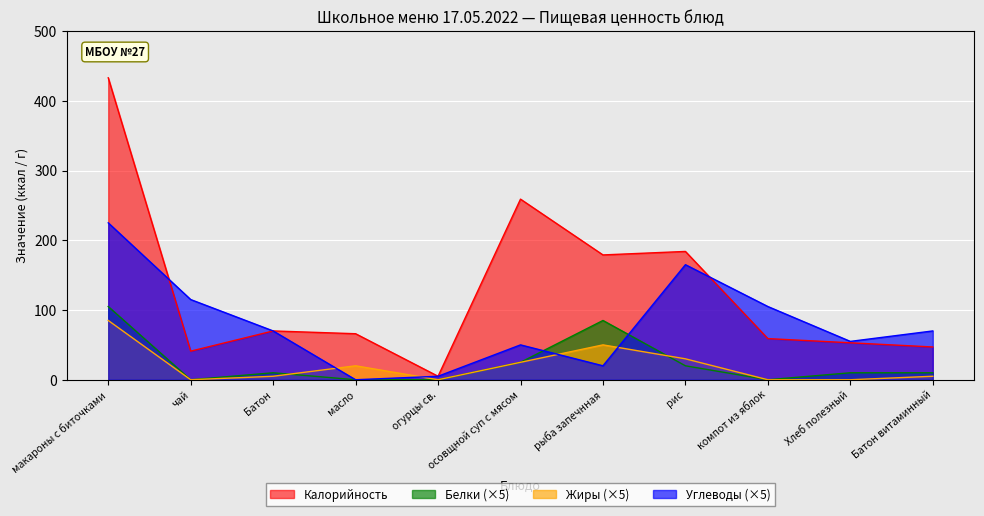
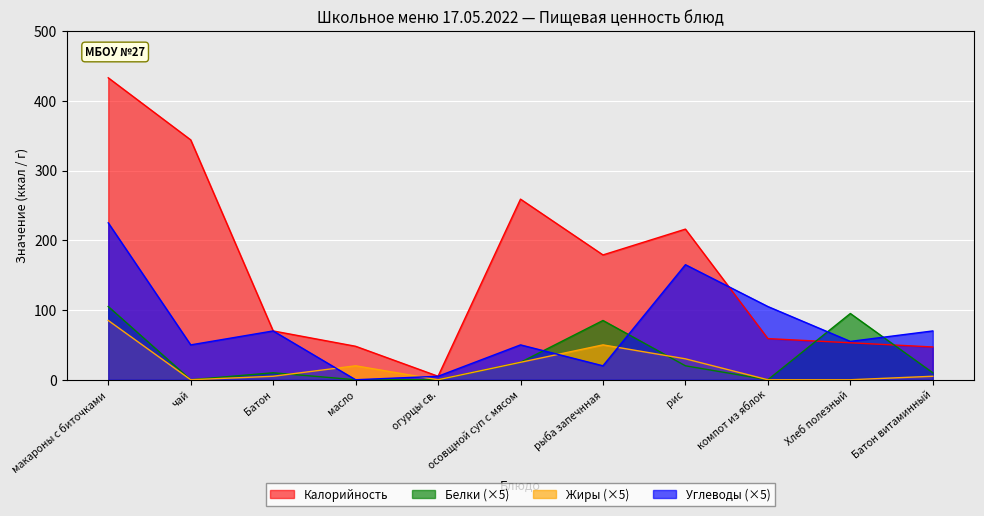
  {
    "Калорийность": {
-     "чай": 40,
-     "масло": 70,
+     "чай": 340,
+     "масло": 50,
      "осовщной суп с мясом": 260,
      "рыба запечнная": 180,
-     "рис": 180,
+     "рис": 220,
      "компот из яблок": 60,
      "Батон витаминный": 50
    },
    "Белки (×5)": {
      "макароны с биточками": 110,
      "Батон": 10,
      "рыба запечнная": 90,
      "рис": 20,
-     "Хлеб полезный": 10,
+     "Хлеб полезный": 100,
      "Батон витаминный": 10
    },
    "Жиры (×5)": {
      "макароны с биточками": 90,
      "Батон": 10,
      "масло": 20,
      "рыба запечнная": 50,
      "рис": 30,
      "Хлеб полезный": 0,
      "Батон витаминный": 10
    },
    "Углеводы (×5)": {
      "макароны с биточками": 230,
-     "чай": 120,
+     "чай": 50,
      "осовщной суп с мясом": 50,
      "рыба запечнная": 20,
      "рис": 170,
      "компот из яблок": 110,
      "Батон витаминный": 70
    }
  }
